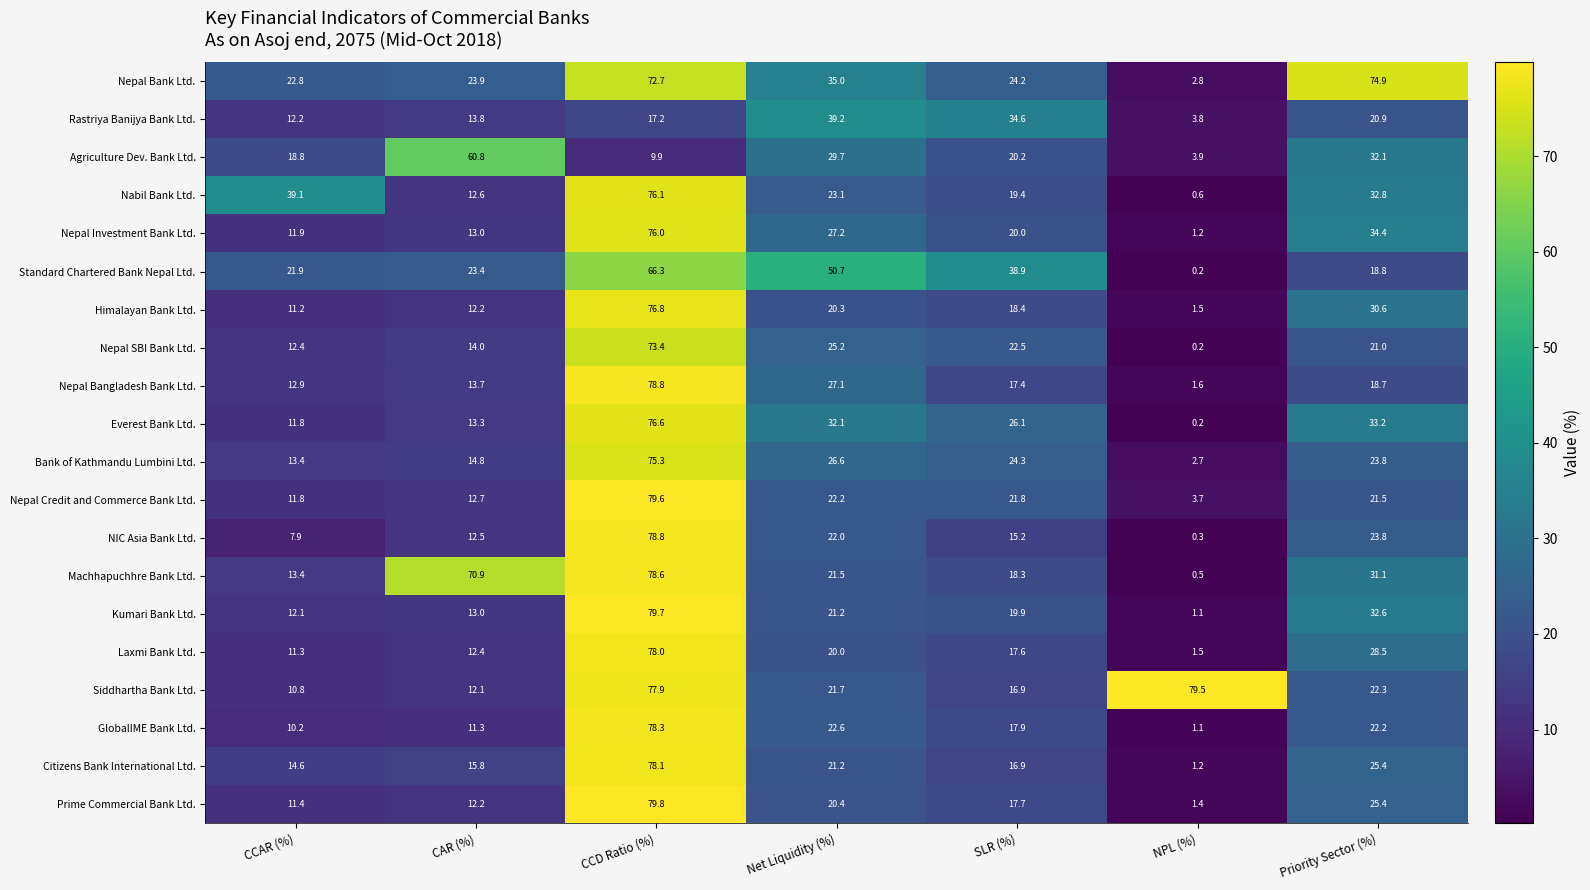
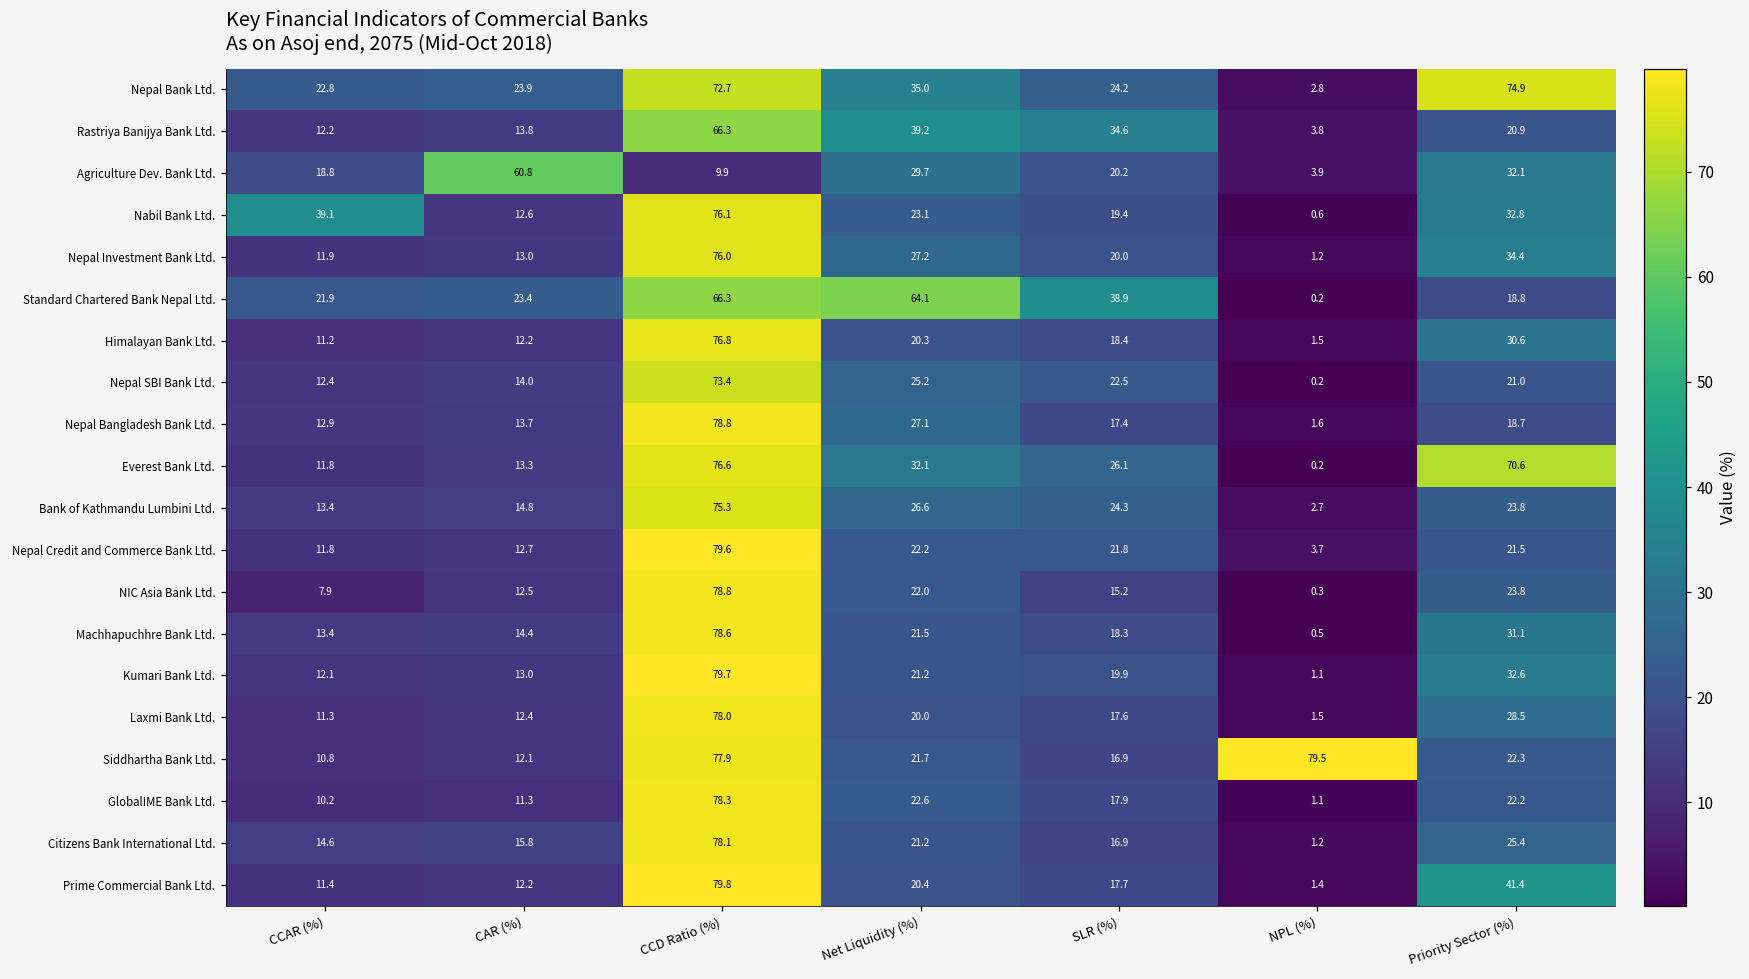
  {
    "Nepal Bank Ltd.": {
      "CCAR (%)": 22.8,
      "CAR (%)": 23.9,
      "CCD Ratio (%)": 72.7,
      "Net Liquidity (%)": 35.0,
      "SLR (%)": 24.2,
      "NPL (%)": 2.8,
      "Priority Sector (%)": 74.9
    },
    "Rastriya Banijya Bank Ltd.": {
      "CCAR (%)": 12.2,
      "CAR (%)": 13.8,
-     "CCD Ratio (%)": 17.2,
+     "CCD Ratio (%)": 66.3,
      "Net Liquidity (%)": 39.2,
      "SLR (%)": 34.6,
      "NPL (%)": 3.8,
      "Priority Sector (%)": 20.9
    },
    "Agriculture Dev. Bank Ltd.": {
      "CCAR (%)": 18.8,
      "CAR (%)": 60.8,
      "CCD Ratio (%)": 9.9,
      "Net Liquidity (%)": 29.7,
      "SLR (%)": 20.2,
      "NPL (%)": 3.9,
      "Priority Sector (%)": 32.1
    },
    "Nabil Bank Ltd.": {
      "CCAR (%)": 39.1,
      "CAR (%)": 12.6,
      "CCD Ratio (%)": 76.1,
      "Net Liquidity (%)": 23.1,
      "SLR (%)": 19.4,
      "NPL (%)": 0.6,
      "Priority Sector (%)": 32.8
    },
    "Nepal Investment Bank Ltd.": {
      "CCAR (%)": 11.9,
      "CAR (%)": 13.0,
      "CCD Ratio (%)": 76.0,
      "Net Liquidity (%)": 27.2,
      "SLR (%)": 20.0,
      "NPL (%)": 1.2,
      "Priority Sector (%)": 34.4
    },
    "Standard Chartered Bank Nepal Ltd.": {
      "CCAR (%)": 21.9,
      "CAR (%)": 23.4,
      "CCD Ratio (%)": 66.3,
-     "Net Liquidity (%)": 50.7,
+     "Net Liquidity (%)": 64.1,
      "SLR (%)": 38.9,
      "NPL (%)": 0.2,
      "Priority Sector (%)": 18.8
    },
    "Himalayan Bank Ltd.": {
      "CCAR (%)": 11.2,
      "CAR (%)": 12.2,
      "CCD Ratio (%)": 76.8,
      "Net Liquidity (%)": 20.3,
      "SLR (%)": 18.4,
      "NPL (%)": 1.5,
      "Priority Sector (%)": 30.6
    },
    "Nepal SBI Bank Ltd.": {
      "CCAR (%)": 12.4,
      "CAR (%)": 14.0,
      "CCD Ratio (%)": 73.4,
      "Net Liquidity (%)": 25.2,
      "SLR (%)": 22.5,
      "NPL (%)": 0.2,
      "Priority Sector (%)": 21.0
    },
    "Nepal Bangladesh Bank Ltd.": {
      "CCAR (%)": 12.9,
      "CAR (%)": 13.7,
      "CCD Ratio (%)": 78.8,
      "Net Liquidity (%)": 27.1,
      "SLR (%)": 17.4,
      "NPL (%)": 1.6,
      "Priority Sector (%)": 18.7
    },
    "Everest Bank Ltd.": {
      "CCAR (%)": 11.8,
      "CAR (%)": 13.3,
      "CCD Ratio (%)": 76.6,
      "Net Liquidity (%)": 32.1,
      "SLR (%)": 26.1,
      "NPL (%)": 0.2,
-     "Priority Sector (%)": 33.2
+     "Priority Sector (%)": 70.6
    },
    "Bank of Kathmandu Lumbini Ltd.": {
      "CCAR (%)": 13.4,
      "CAR (%)": 14.8,
      "CCD Ratio (%)": 75.3,
      "Net Liquidity (%)": 26.6,
      "SLR (%)": 24.3,
      "NPL (%)": 2.7,
      "Priority Sector (%)": 23.8
    },
    "Nepal Credit and Commerce Bank Ltd.": {
      "CCAR (%)": 11.8,
      "CAR (%)": 12.7,
      "CCD Ratio (%)": 79.6,
      "Net Liquidity (%)": 22.2,
      "SLR (%)": 21.8,
      "NPL (%)": 3.7,
      "Priority Sector (%)": 21.5
    },
    "NIC Asia Bank Ltd.": {
      "CCAR (%)": 7.9,
      "CAR (%)": 12.5,
      "CCD Ratio (%)": 78.8,
      "Net Liquidity (%)": 22.0,
      "SLR (%)": 15.2,
      "NPL (%)": 0.3,
      "Priority Sector (%)": 23.8
    },
    "Machhapuchhre Bank Ltd.": {
      "CCAR (%)": 13.4,
-     "CAR (%)": 70.9,
+     "CAR (%)": 14.4,
      "CCD Ratio (%)": 78.6,
      "Net Liquidity (%)": 21.5,
      "SLR (%)": 18.3,
      "NPL (%)": 0.5,
      "Priority Sector (%)": 31.1
    },
    "Kumari Bank Ltd.": {
      "CCAR (%)": 12.1,
      "CAR (%)": 13.0,
      "CCD Ratio (%)": 79.7,
      "Net Liquidity (%)": 21.2,
      "SLR (%)": 19.9,
      "NPL (%)": 1.1,
      "Priority Sector (%)": 32.6
    },
    "Laxmi Bank Ltd.": {
      "CCAR (%)": 11.3,
      "CAR (%)": 12.4,
      "CCD Ratio (%)": 78.0,
      "Net Liquidity (%)": 20.0,
      "SLR (%)": 17.6,
      "NPL (%)": 1.5,
      "Priority Sector (%)": 28.5
    },
    "Siddhartha Bank Ltd.": {
      "CCAR (%)": 10.8,
      "CAR (%)": 12.1,
      "CCD Ratio (%)": 77.9,
      "Net Liquidity (%)": 21.7,
      "SLR (%)": 16.9,
      "NPL (%)": 79.5,
      "Priority Sector (%)": 22.3
    },
    "GlobalIME Bank Ltd.": {
      "CCAR (%)": 10.2,
      "CAR (%)": 11.3,
      "CCD Ratio (%)": 78.3,
      "Net Liquidity (%)": 22.6,
      "SLR (%)": 17.9,
      "NPL (%)": 1.1,
      "Priority Sector (%)": 22.2
    },
    "Citizens Bank International Ltd.": {
      "CCAR (%)": 14.6,
      "CAR (%)": 15.8,
      "CCD Ratio (%)": 78.1,
      "Net Liquidity (%)": 21.2,
      "SLR (%)": 16.9,
      "NPL (%)": 1.2,
      "Priority Sector (%)": 25.4
    },
    "Prime Commercial Bank Ltd.": {
      "CCAR (%)": 11.4,
      "CAR (%)": 12.2,
      "CCD Ratio (%)": 79.8,
      "Net Liquidity (%)": 20.4,
      "SLR (%)": 17.7,
      "NPL (%)": 1.4,
-     "Priority Sector (%)": 25.4
+     "Priority Sector (%)": 41.4
    }
  }
